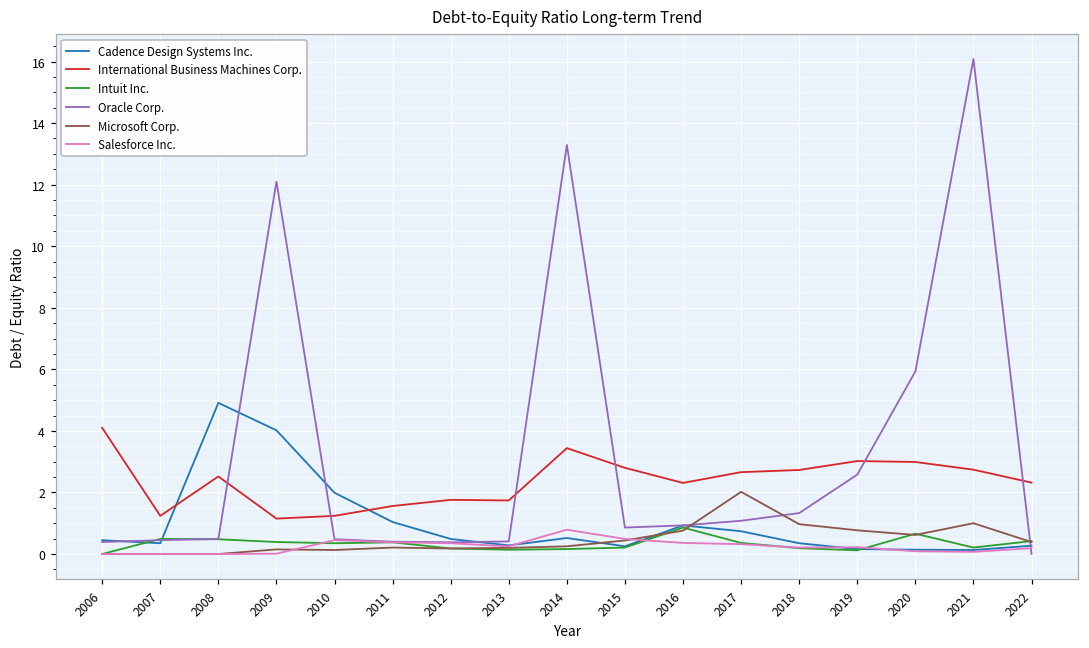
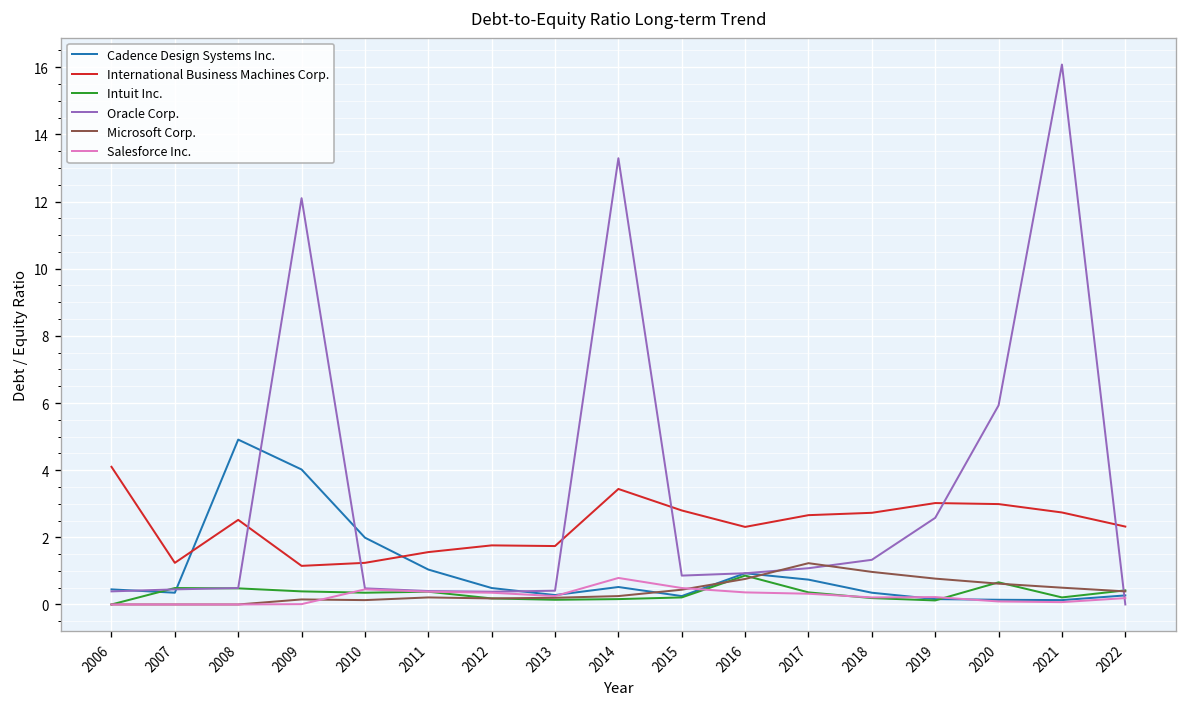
  {
    "Cadence Design Systems Inc.": {
      "2007": 0.4,
      "2008": 4.9,
      "2009": 4.0,
      "2010": 2.0,
      "2011": 1.0,
      "2012": 0.5,
      "2014": 0.5,
      "2017": 0.7,
      "2018": 0.4
    },
    "International Business Machines Corp.": {
      "2006": 4.1,
      "2007": 1.2,
      "2008": 2.5,
      "2009": 1.2,
      "2010": 1.2,
      "2011": 1.6,
      "2012": 1.8,
      "2013": 1.7,
      "2014": 3.4,
      "2015": 2.8,
      "2016": 2.3,
      "2017": 2.7,
      "2018": 2.7,
      "2019": 3.0,
      "2020": 3.0,
      "2021": 2.7,
      "2022": 2.3
    },
    "Intuit Inc.": {
      "2009": 0.4,
      "2010": 0.4
    },
    "Oracle Corp.": {
      "2009": 12.1,
      "2013": 0.4,
      "2014": 13.3,
      "2015": 0.9,
      "2017": 1.1,
      "2018": 1.3,
      "2019": 2.6,
      "2020": 5.9,
      "2021": 16.1,
      "2022": 0.0
    },
    "Microsoft Corp.": {
      "2009": 0.2,
      "2010": 0.1,
      "2011": 0.2,
      "2016": 0.8,
-     "2017": 2.0,
+     "2017": 1.2,
      "2018": 1.0,
      "2019": 0.8,
-     "2021": 1.0
+     "2021": 0.5
    },
    "Salesforce Inc.": {
      "2009": 0.0,
      "2014": 0.8,
      "2016": 0.4
    }
  }
